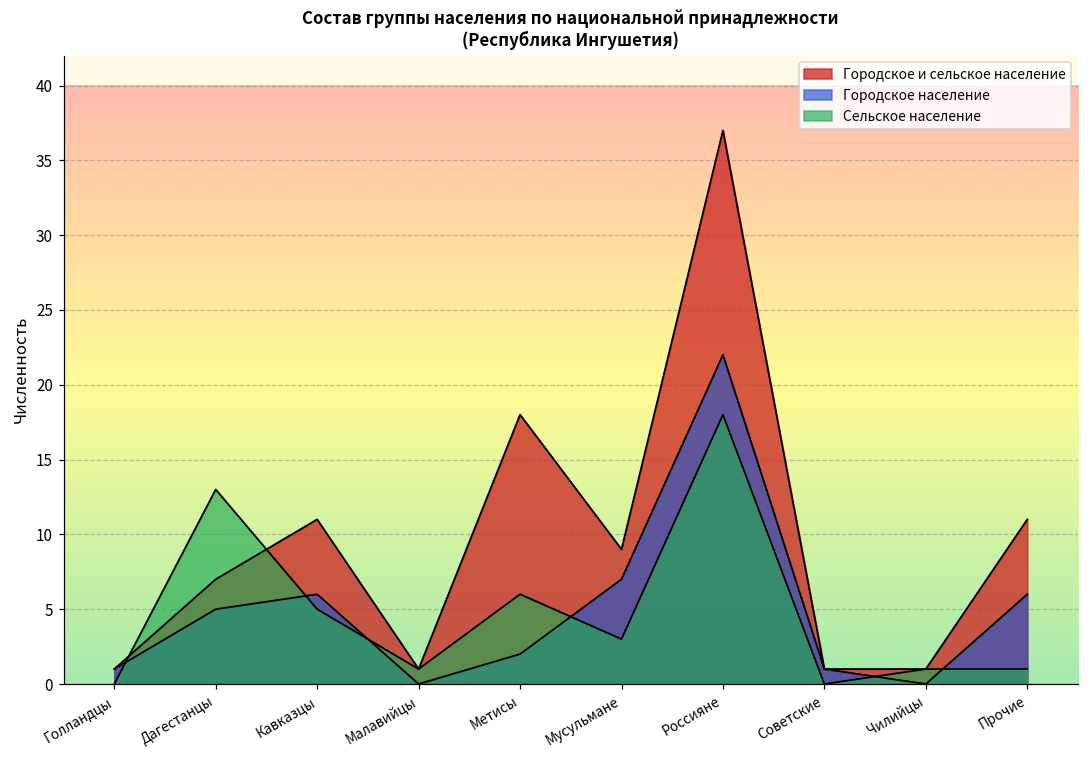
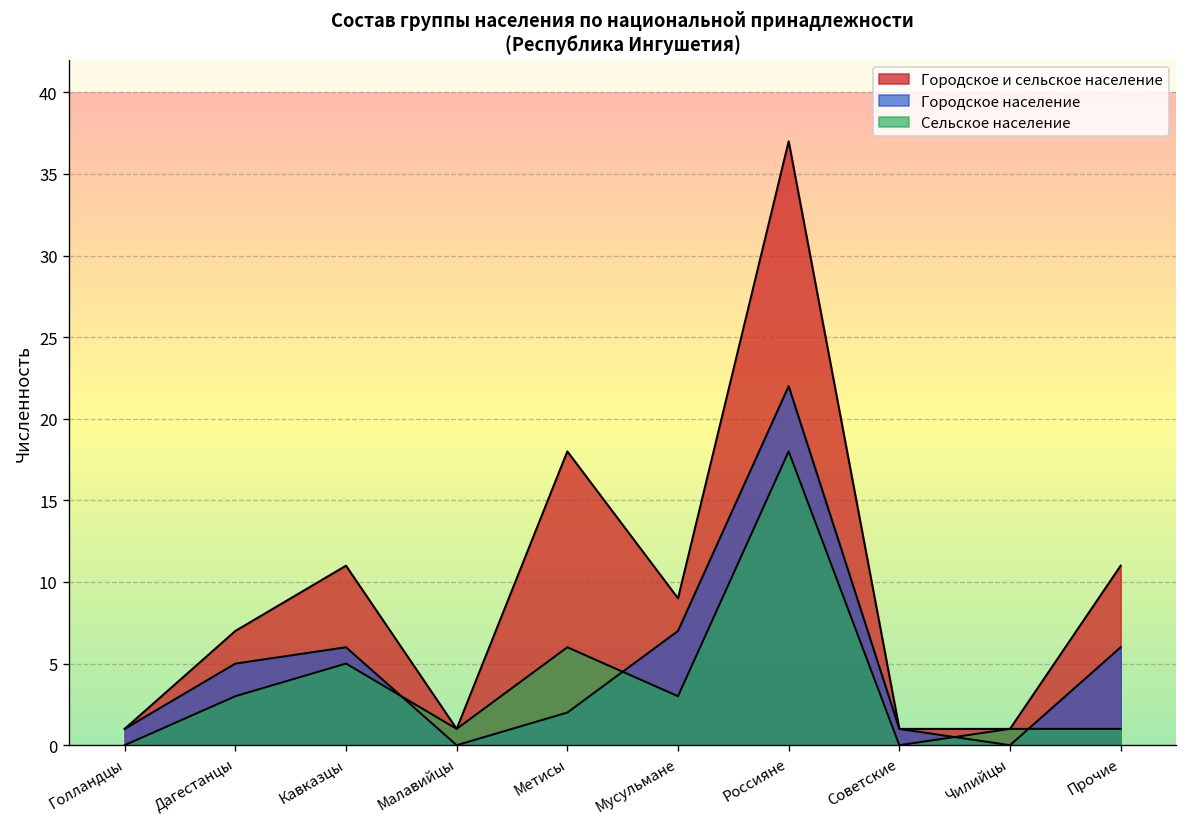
  {
    "Городское и сельское население": {
      "Дагестанцы": 7,
      "Кавказцы": 11,
      "Метисы": 18,
      "Мусульмане": 9,
      "Россияне": 37,
      "Прочие": 11
    },
    "Городское население": {
      "Дагестанцы": 5,
      "Кавказцы": 6,
      "Малавийцы": 0,
      "Метисы": 2,
      "Мусульмане": 7,
      "Россияне": 22,
      "Чилийцы": 0,
      "Прочие": 6
    },
    "Сельское население": {
      "Голландцы": 0,
-     "Дагестанцы": 13,
+     "Дагестанцы": 3,
      "Кавказцы": 5,
      "Метисы": 6,
      "Мусульмане": 3,
      "Россияне": 18,
      "Советские": 0,
      "Прочие": 1
    }
  }
